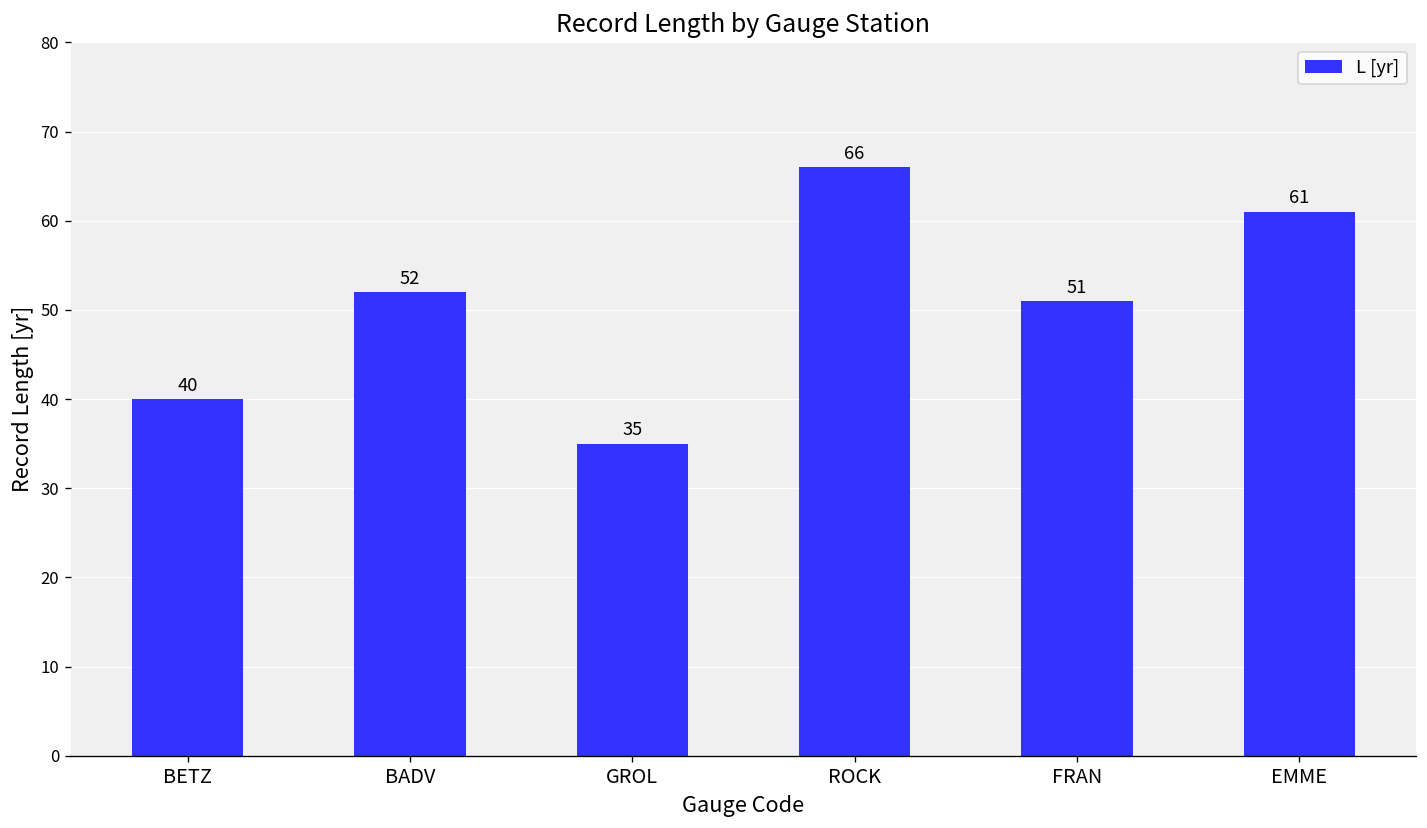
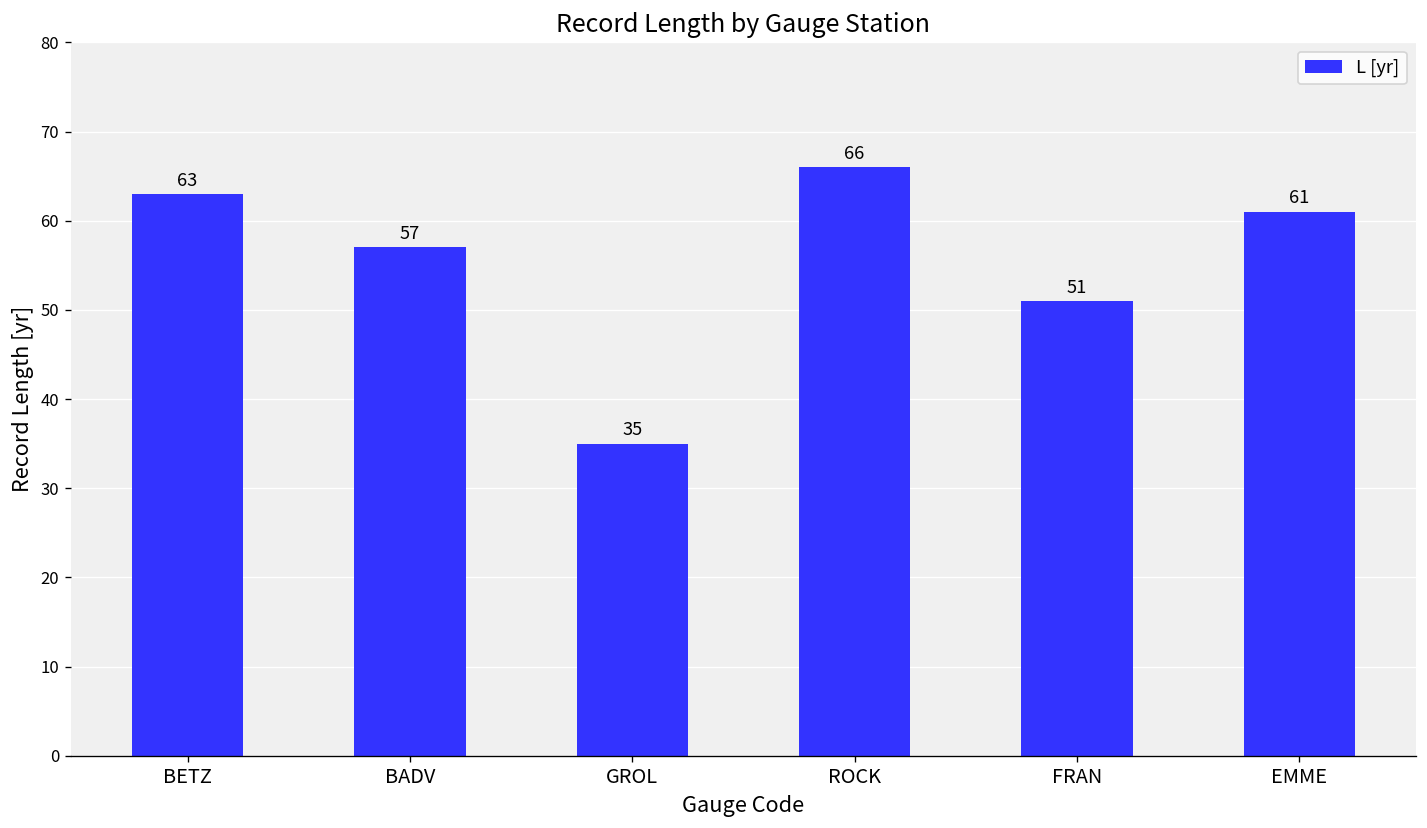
  {
-   "BETZ": 40,
-   "BADV": 52,
+   "BETZ": 63,
+   "BADV": 57,
    "GROL": 35,
    "ROCK": 66,
    "FRAN": 51,
    "EMME": 61
  }
